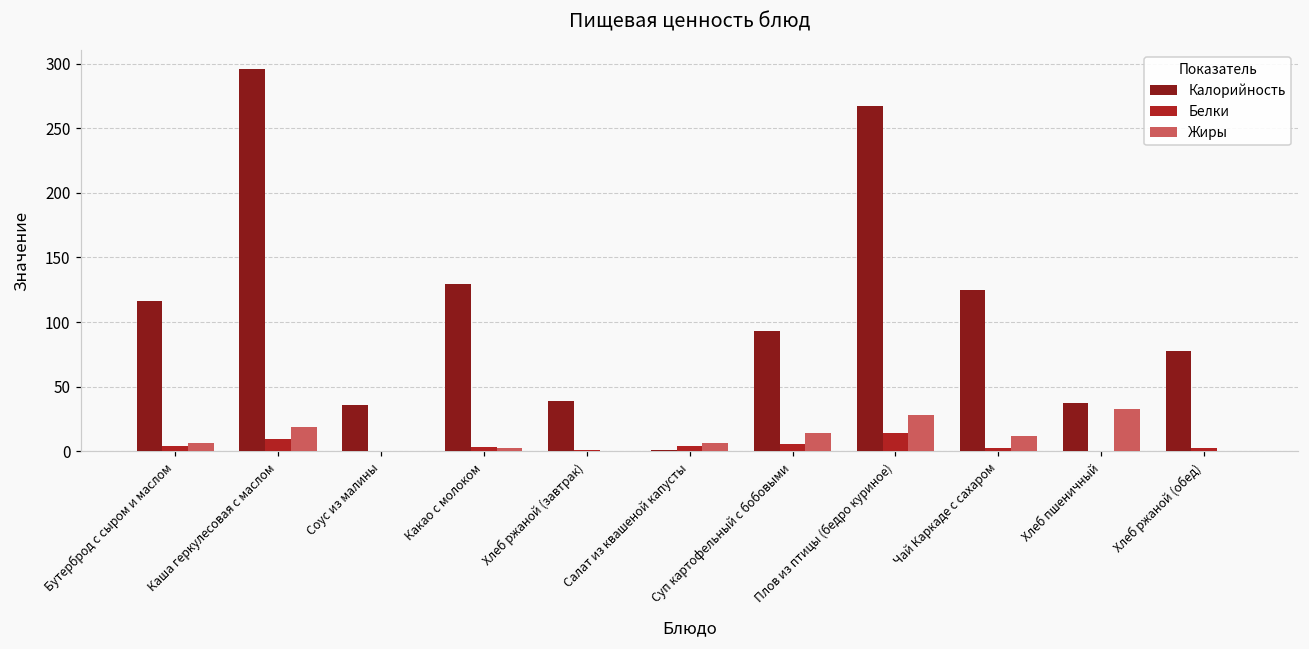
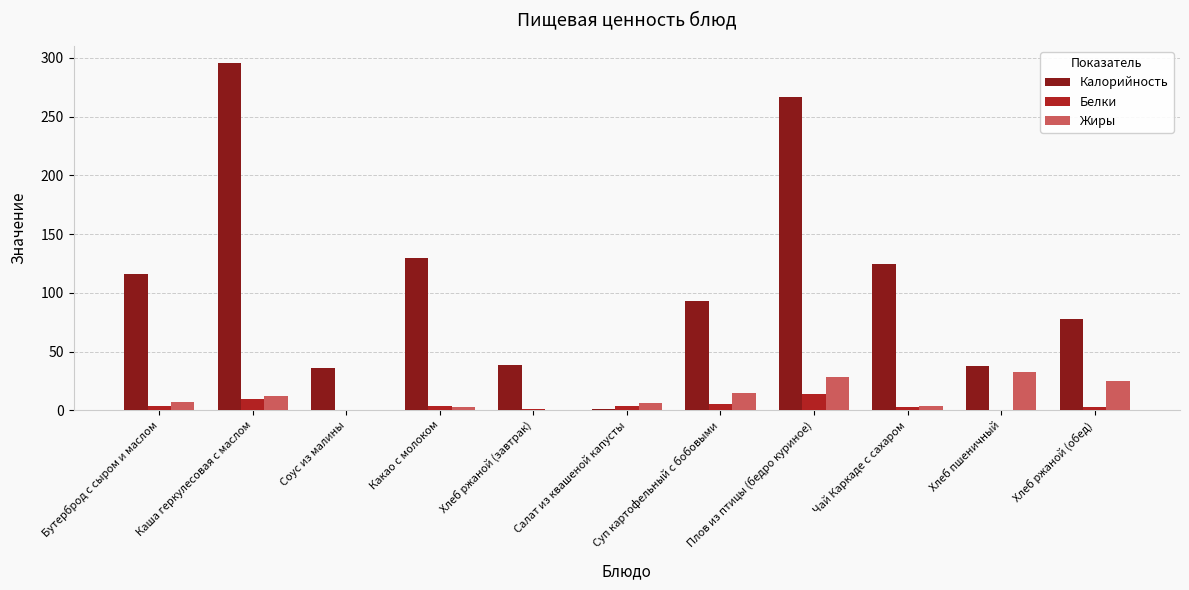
  {
    "Жиры": {
      "Бутерброд с сыром и маслом": 7,
-     "Каша геркулесовая с маслом": 19,
+     "Каша геркулесовая с маслом": 12,
      "Какао с молоком": 3,
      "Салат из квашеной капусты": 6,
      "Суп картофельный с бобовыми": 14,
      "Плов из птицы (бедро куриное)": 28,
-     "Чай Каркаде с сахаром": 12,
+     "Чай Каркаде с сахаром": 4,
      "Хлеб пшеничный": 32,
-     "Хлеб ржаной (обед)": 0
+     "Хлеб ржаной (обед)": 25
    }
  }
